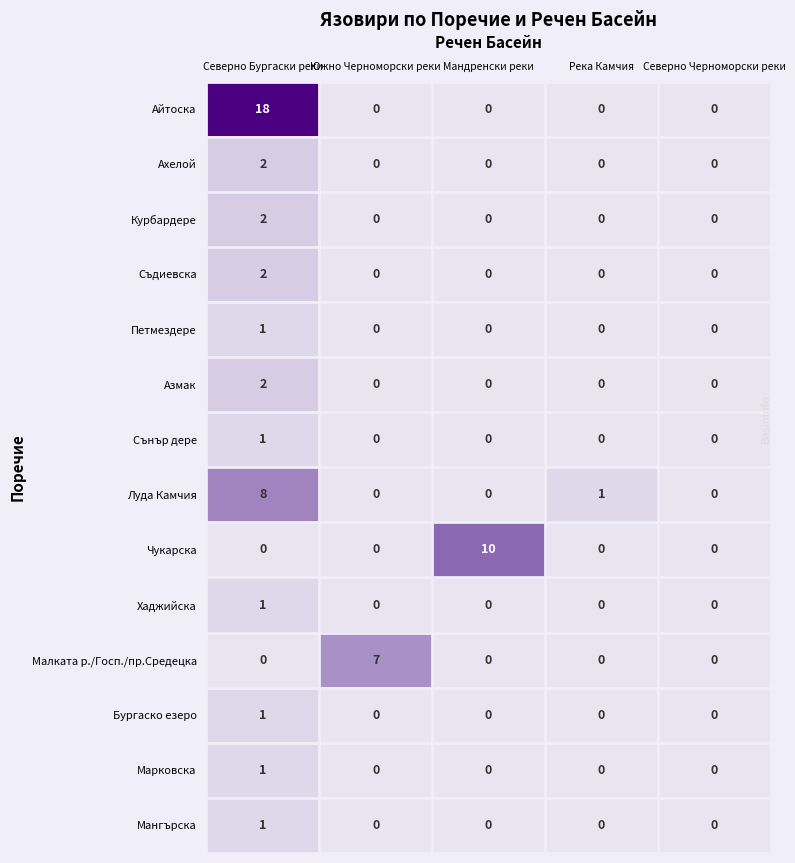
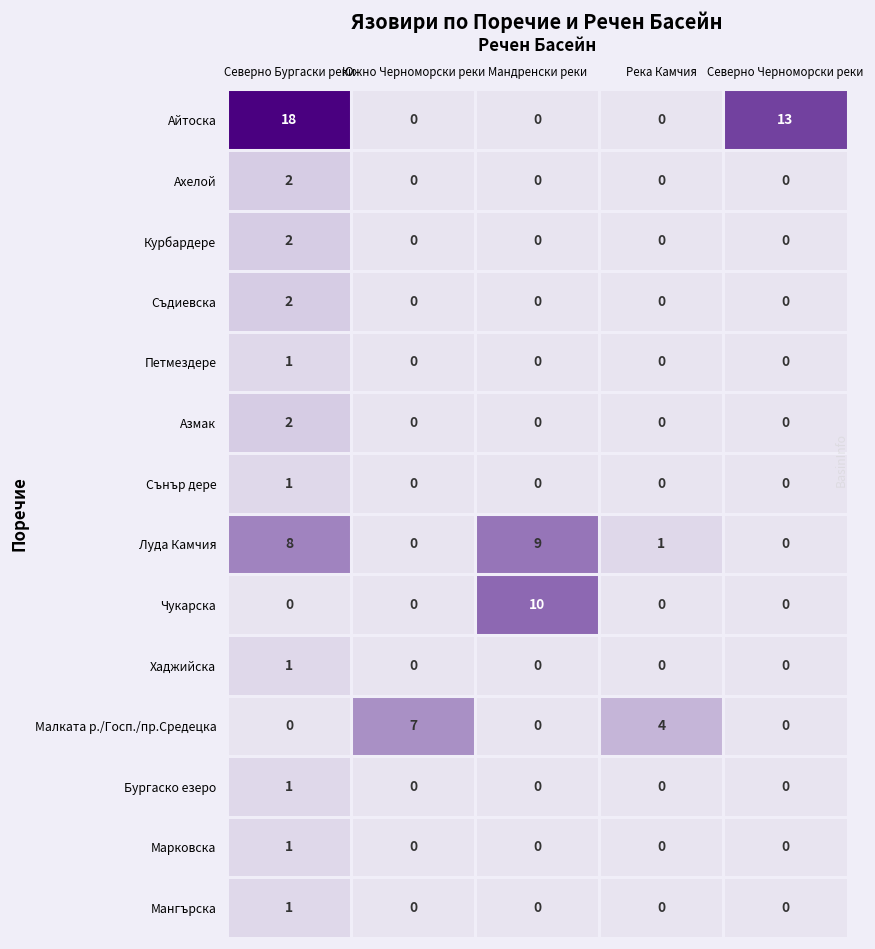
  {
    "Айтоска": {
      "Северно Бургаски реки": 18,
      "Южно Черноморски реки": 0,
      "Мандренски реки": 0,
      "Река Камчия": 0,
-     "Северно Черноморски реки": 0
+     "Северно Черноморски реки": 13
    },
    "Ахелой": {
      "Северно Бургаски реки": 2,
      "Южно Черноморски реки": 0,
      "Мандренски реки": 0,
      "Река Камчия": 0,
      "Северно Черноморски реки": 0
    },
    "Курбардере": {
      "Северно Бургаски реки": 2,
      "Южно Черноморски реки": 0,
      "Мандренски реки": 0,
      "Река Камчия": 0,
      "Северно Черноморски реки": 0
    },
    "Съдиевска": {
      "Северно Бургаски реки": 2,
      "Южно Черноморски реки": 0,
      "Мандренски реки": 0,
      "Река Камчия": 0,
      "Северно Черноморски реки": 0
    },
    "Петмездере": {
      "Северно Бургаски реки": 1,
      "Южно Черноморски реки": 0,
      "Мандренски реки": 0,
      "Река Камчия": 0,
      "Северно Черноморски реки": 0
    },
    "Азмак": {
      "Северно Бургаски реки": 2,
      "Южно Черноморски реки": 0,
      "Мандренски реки": 0,
      "Река Камчия": 0,
      "Северно Черноморски реки": 0
    },
    "Сънър дере": {
      "Северно Бургаски реки": 1,
      "Южно Черноморски реки": 0,
      "Мандренски реки": 0,
      "Река Камчия": 0,
      "Северно Черноморски реки": 0
    },
    "Луда Камчия": {
      "Северно Бургаски реки": 8,
      "Южно Черноморски реки": 0,
-     "Мандренски реки": 0,
+     "Мандренски реки": 9,
      "Река Камчия": 1,
      "Северно Черноморски реки": 0
    },
    "Чукарска": {
      "Северно Бургаски реки": 0,
      "Южно Черноморски реки": 0,
      "Мандренски реки": 10,
      "Река Камчия": 0,
      "Северно Черноморски реки": 0
    },
    "Хаджийска": {
      "Северно Бургаски реки": 1,
      "Южно Черноморски реки": 0,
      "Мандренски реки": 0,
      "Река Камчия": 0,
      "Северно Черноморски реки": 0
    },
    "Малката р./Госп./пр.Средецка": {
      "Северно Бургаски реки": 0,
      "Южно Черноморски реки": 7,
      "Мандренски реки": 0,
-     "Река Камчия": 0,
+     "Река Камчия": 4,
      "Северно Черноморски реки": 0
    },
    "Бургаско езеро": {
      "Северно Бургаски реки": 1,
      "Южно Черноморски реки": 0,
      "Мандренски реки": 0,
      "Река Камчия": 0,
      "Северно Черноморски реки": 0
    },
    "Марковска": {
      "Северно Бургаски реки": 1,
      "Южно Черноморски реки": 0,
      "Мандренски реки": 0,
      "Река Камчия": 0,
      "Северно Черноморски реки": 0
    },
    "Мангърска": {
      "Северно Бургаски реки": 1,
      "Южно Черноморски реки": 0,
      "Мандренски реки": 0,
      "Река Камчия": 0,
      "Северно Черноморски реки": 0
    }
  }
